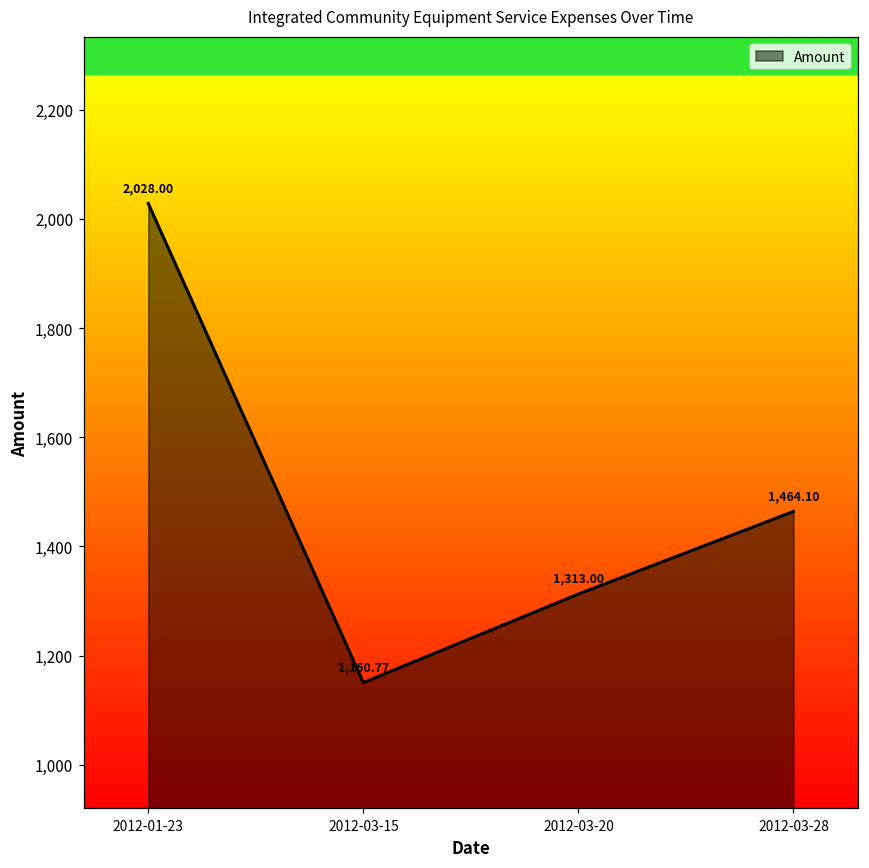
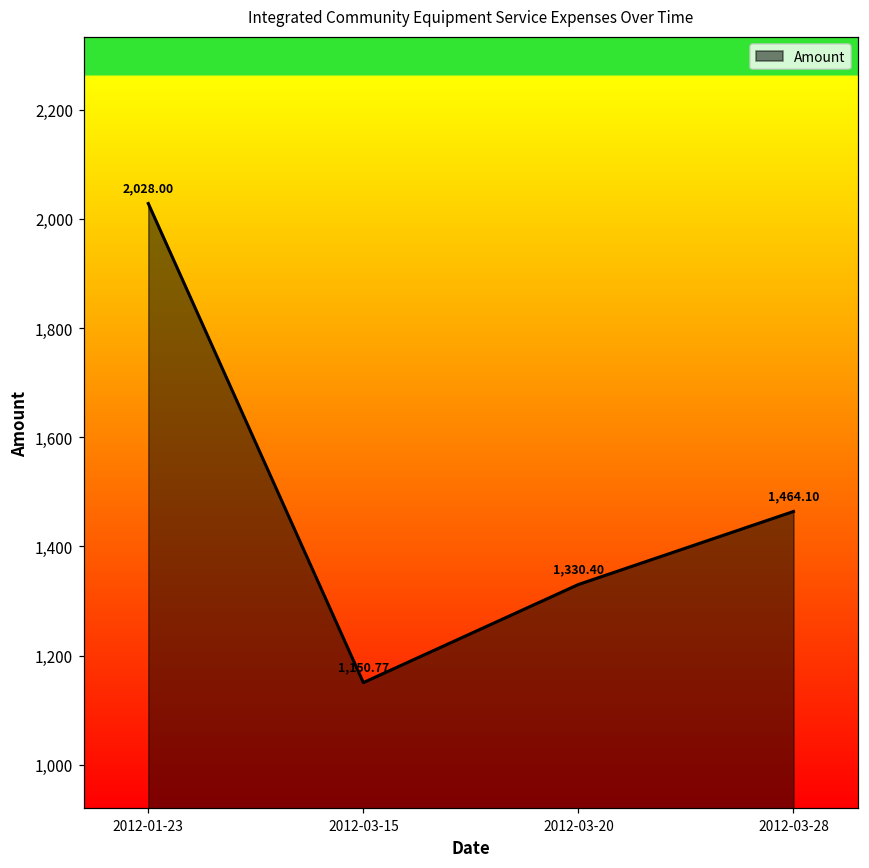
  {
    "2012-01-23": "2,028.00",
    "2012-03-15": "1,150.77",
-   "2012-03-20": "1,313.00",
+   "2012-03-20": "1,330.40",
    "2012-03-28": "1,464.10"
  }
